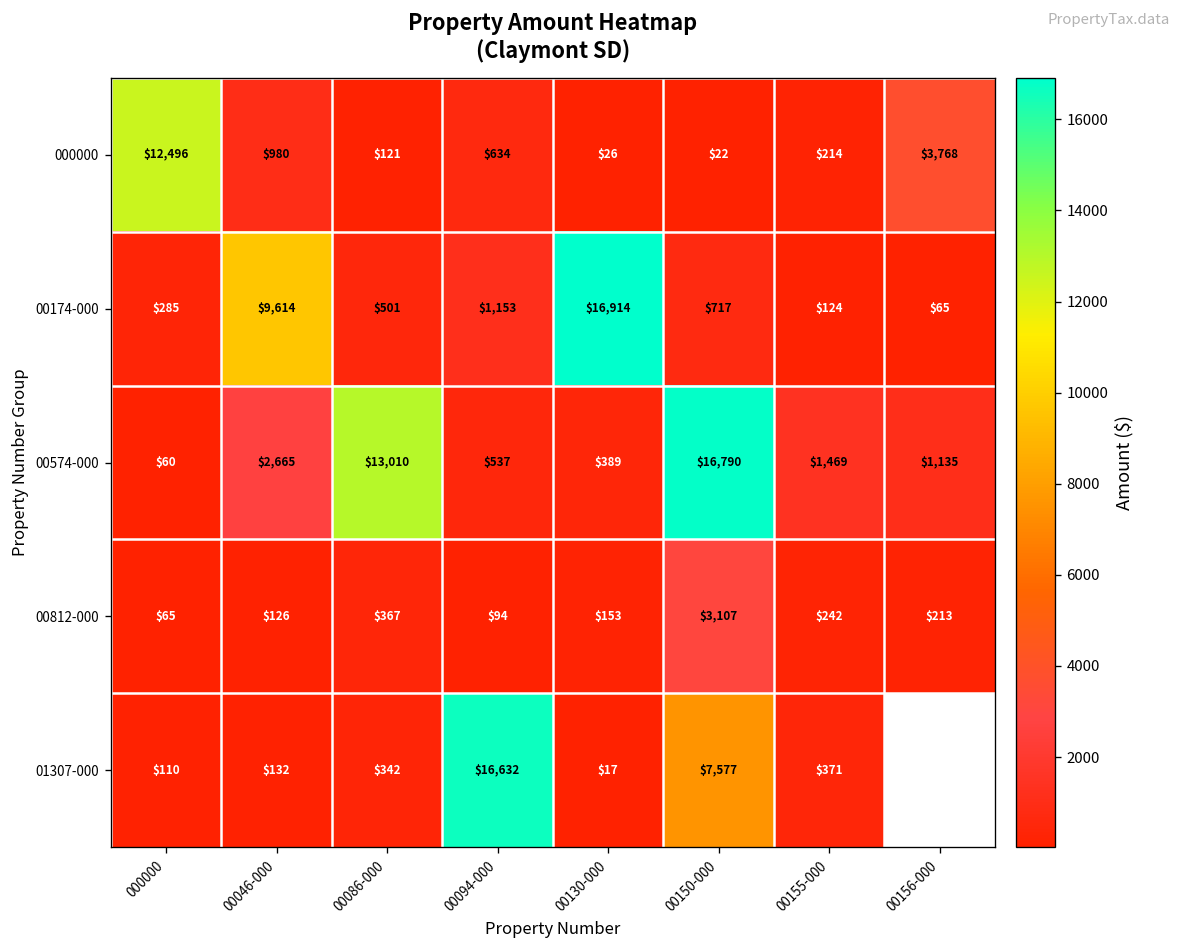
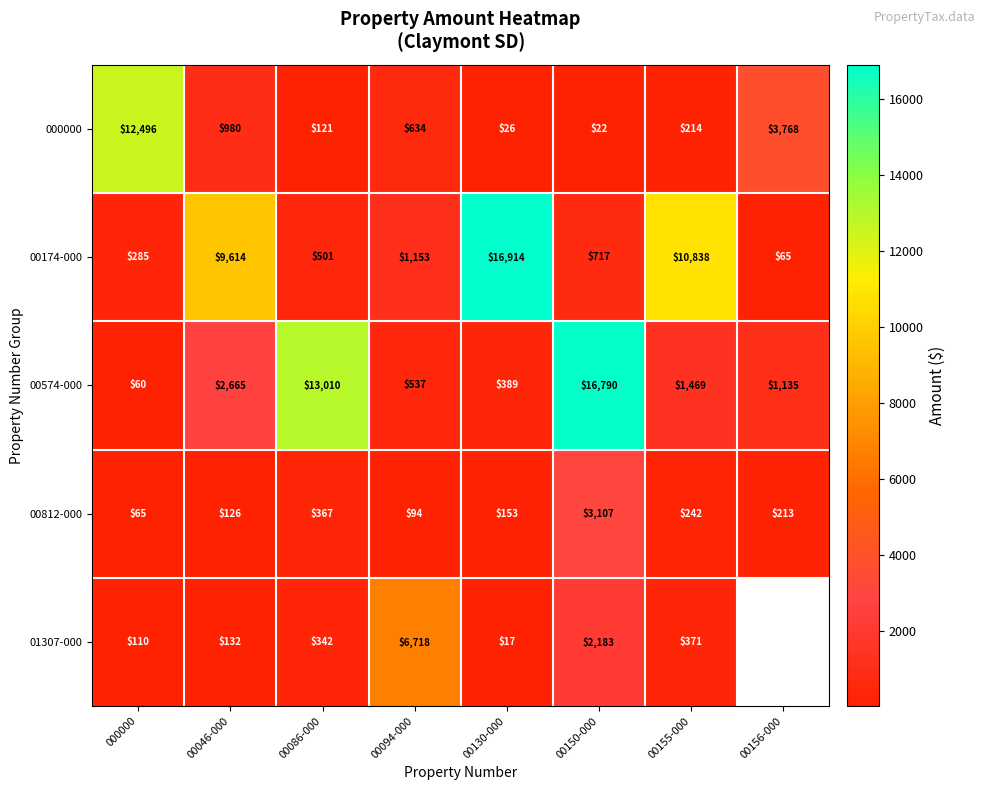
  {
    "000000": {
      "000000": "$12,496",
      "00046-000": "$980",
      "00086-000": "$121",
      "00094-000": "$634",
      "00130-000": "$26",
      "00150-000": "$22",
      "00155-000": "$214",
      "00156-000": "$3,768"
    },
    "00174-000": {
      "000000": "$285",
      "00046-000": "$9,614",
      "00086-000": "$501",
      "00094-000": "$1,153",
      "00130-000": "$16,914",
      "00150-000": "$717",
-     "00155-000": "$124",
+     "00155-000": "$10,838",
      "00156-000": "$65"
    },
    "00574-000": {
      "000000": "$60",
      "00046-000": "$2,665",
      "00086-000": "$13,010",
      "00094-000": "$537",
      "00130-000": "$389",
      "00150-000": "$16,790",
      "00155-000": "$1,469",
      "00156-000": "$1,135"
    },
    "00812-000": {
      "000000": "$65",
      "00046-000": "$126",
      "00086-000": "$367",
      "00094-000": "$94",
      "00130-000": "$153",
      "00150-000": "$3,107",
      "00155-000": "$242",
      "00156-000": "$213"
    },
    "01307-000": {
      "000000": "$110",
      "00046-000": "$132",
      "00086-000": "$342",
-     "00094-000": "$16,632",
+     "00094-000": "$6,718",
      "00130-000": "$17",
-     "00150-000": "$7,577",
+     "00150-000": "$2,183",
      "00155-000": "$371"
    }
  }
